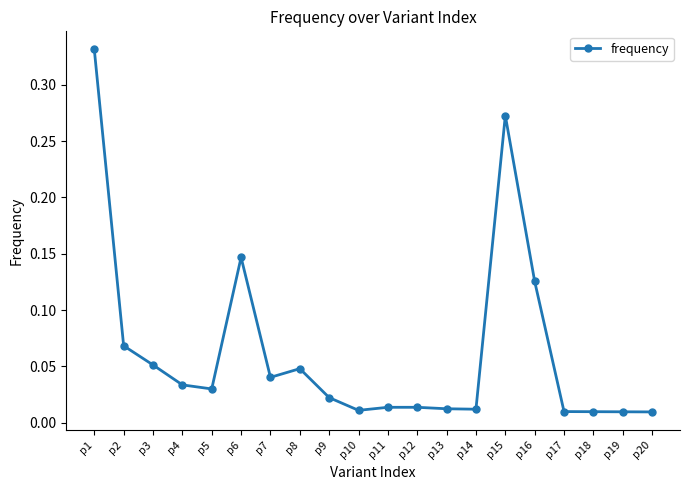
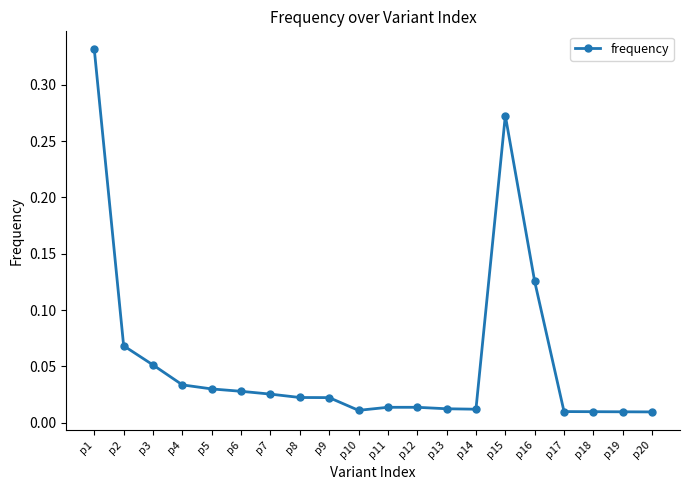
  {
    "p1": 0.331,
    "p2": 0.068,
    "p3": 0.051,
    "p4": 0.034,
    "p5": 0.030,
-   "p6": 0.147,
-   "p7": 0.040,
-   "p8": 0.048,
+   "p6": 0.028,
+   "p7": 0.025,
+   "p8": 0.022,
    "p9": 0.022,
    "p10": 0.011,
    "p11": 0.014,
    "p12": 0.014,
    "p13": 0.012,
    "p14": 0.012,
    "p15": 0.273,
    "p16": 0.126,
    "p17": 0.010,
    "p18": 0.010,
    "p19": 0.010,
    "p20": 0.010
  }
